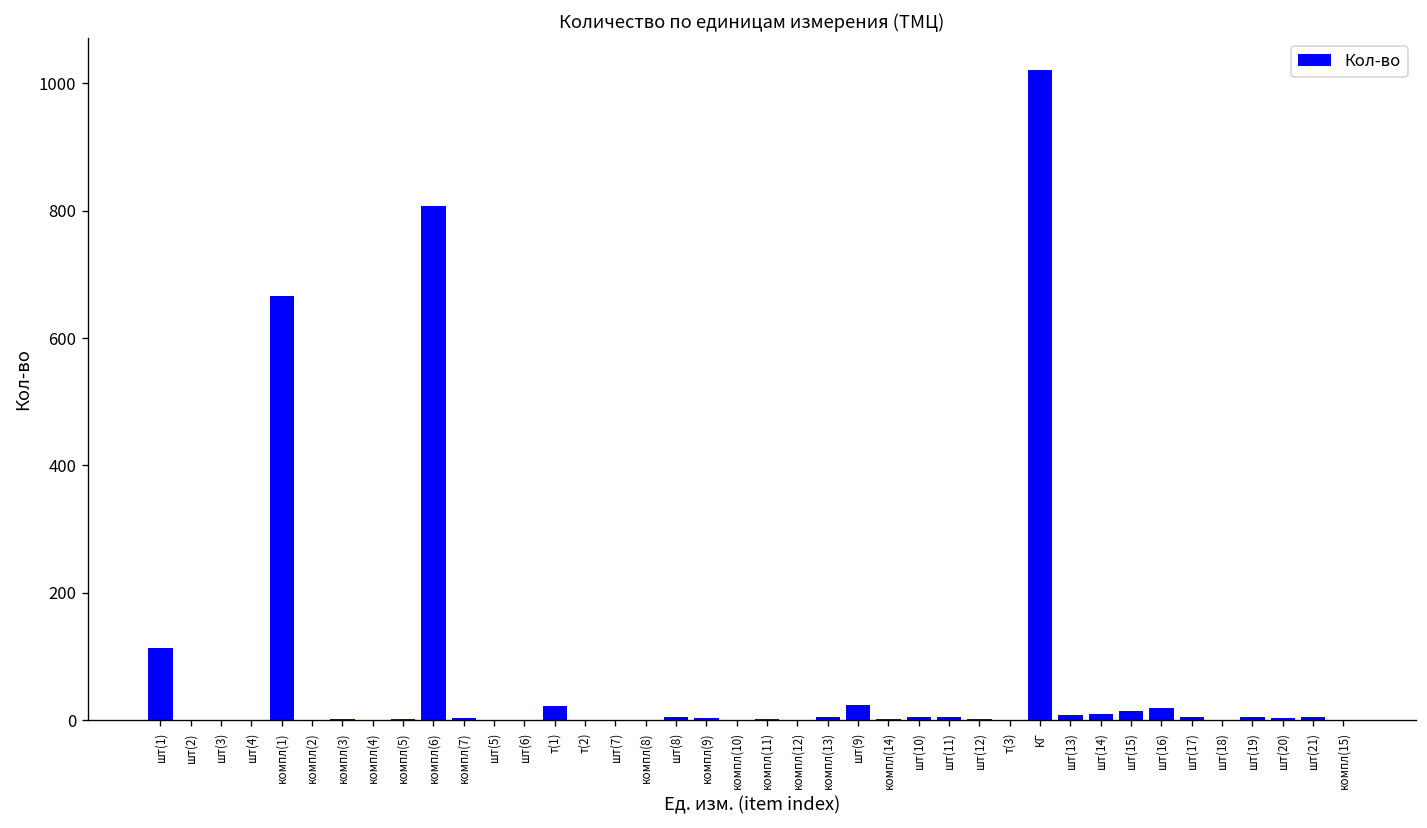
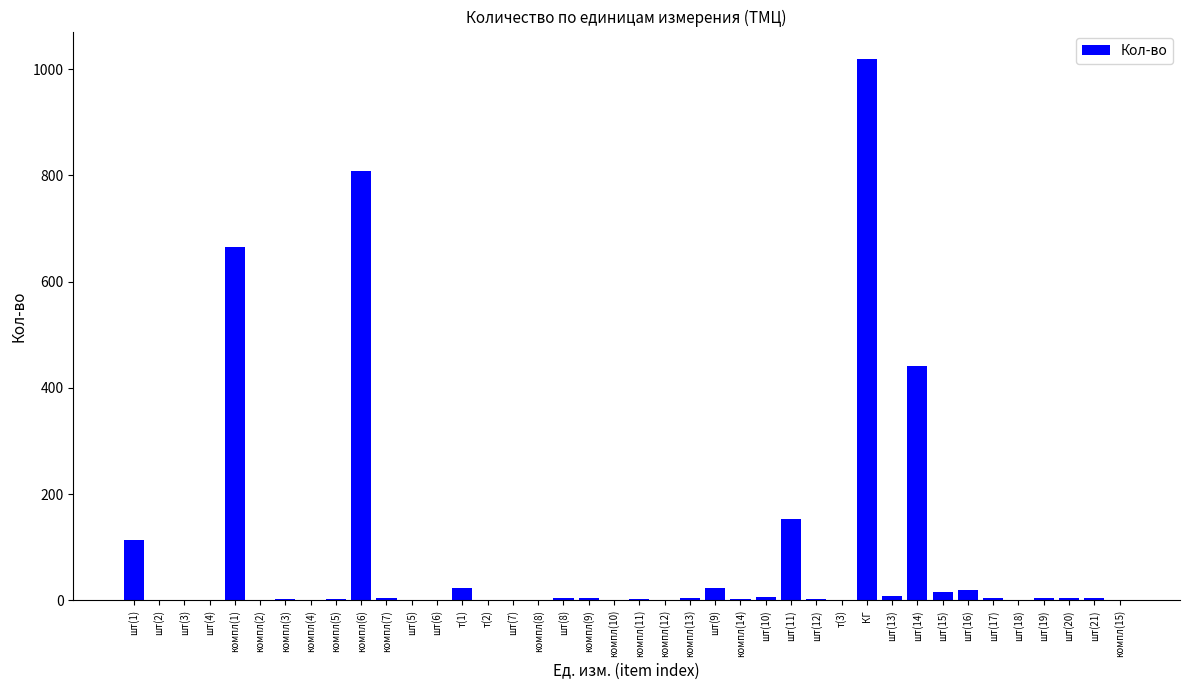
  {
    "шт(1)": 110,
    "компл(1)": 670,
    "компл(6)": 810,
    "т(1)": 20,
    "шт(8)": 10,
    "компл(13)": 10,
    "шт(9)": 20,
    "шт(10)": 10,
-   "шт(11)": 10,
+   "шт(11)": 150,
    "КГ": 1020,
    "шт(13)": 10,
-   "шт(14)": 10,
+   "шт(14)": 440,
    "шт(15)": 20,
    "шт(16)": 20,
    "шт(17)": 10,
    "шт(19)": 10,
    "шт(21)": 10
  }
